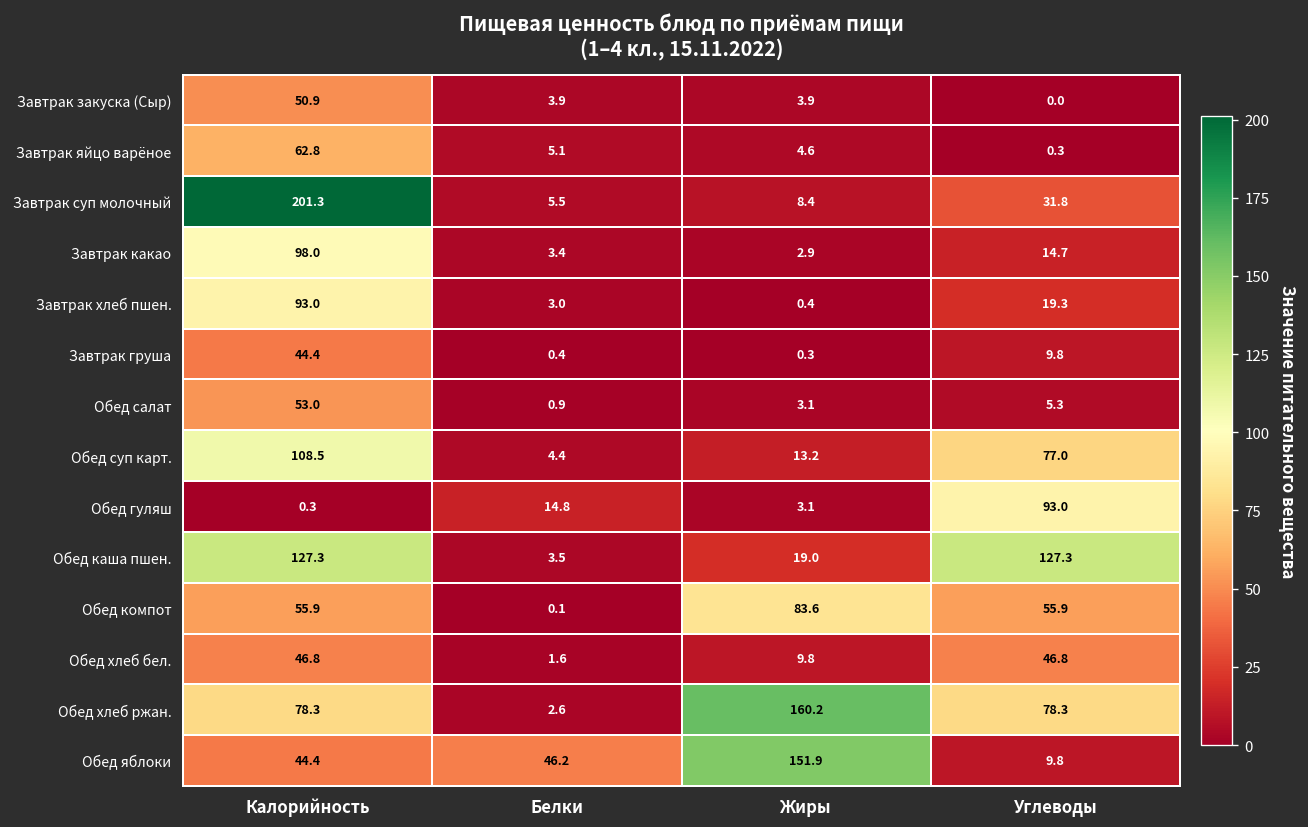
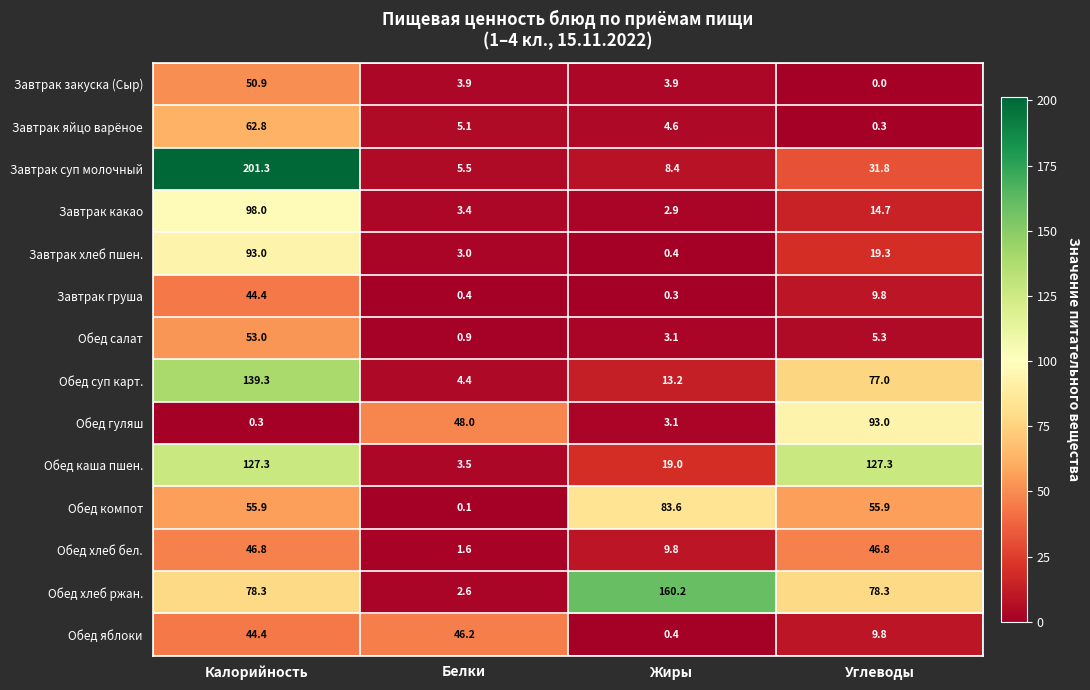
  {
    "Завтрак закуска (Сыр)": {
      "Калорийность": 50.9,
      "Белки": 3.9,
      "Жиры": 3.9,
      "Углеводы": 0.0
    },
    "Завтрак яйцо варёное": {
      "Калорийность": 62.8,
      "Белки": 5.1,
      "Жиры": 4.6,
      "Углеводы": 0.3
    },
    "Завтрак суп молочный": {
      "Калорийность": 201.3,
      "Белки": 5.5,
      "Жиры": 8.4,
      "Углеводы": 31.8
    },
    "Завтрак какао": {
      "Калорийность": 98.0,
      "Белки": 3.4,
      "Жиры": 2.9,
      "Углеводы": 14.7
    },
    "Завтрак хлеб пшен.": {
      "Калорийность": 93.0,
      "Белки": 3.0,
      "Жиры": 0.4,
      "Углеводы": 19.3
    },
    "Завтрак груша": {
      "Калорийность": 44.4,
      "Белки": 0.4,
      "Жиры": 0.3,
      "Углеводы": 9.8
    },
    "Обед салат": {
      "Калорийность": 53.0,
      "Белки": 0.9,
      "Жиры": 3.1,
      "Углеводы": 5.3
    },
    "Обед суп карт.": {
-     "Калорийность": 108.5,
+     "Калорийность": 139.3,
      "Белки": 4.4,
      "Жиры": 13.2,
      "Углеводы": 77.0
    },
    "Обед гуляш": {
      "Калорийность": 0.3,
-     "Белки": 14.8,
+     "Белки": 48.0,
      "Жиры": 3.1,
      "Углеводы": 93.0
    },
    "Обед каша пшен.": {
      "Калорийность": 127.3,
      "Белки": 3.5,
      "Жиры": 19.0,
      "Углеводы": 127.3
    },
    "Обед компот": {
      "Калорийность": 55.9,
      "Белки": 0.1,
      "Жиры": 83.6,
      "Углеводы": 55.9
    },
    "Обед хлеб бел.": {
      "Калорийность": 46.8,
      "Белки": 1.6,
      "Жиры": 9.8,
      "Углеводы": 46.8
    },
    "Обед хлеб ржан.": {
      "Калорийность": 78.3,
      "Белки": 2.6,
      "Жиры": 160.2,
      "Углеводы": 78.3
    },
    "Обед яблоки": {
      "Калорийность": 44.4,
      "Белки": 46.2,
-     "Жиры": 151.9,
+     "Жиры": 0.4,
      "Углеводы": 9.8
    }
  }
